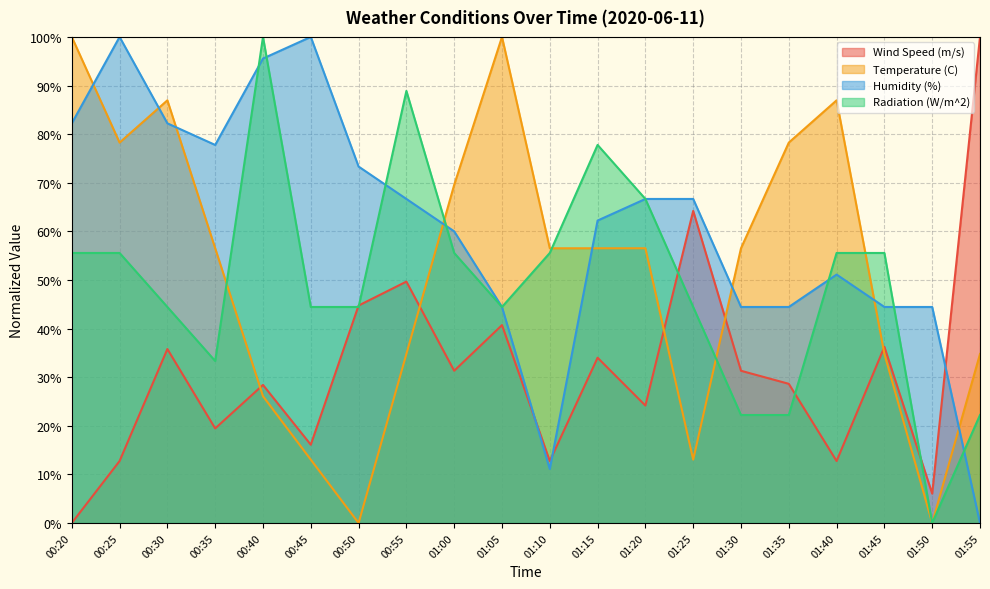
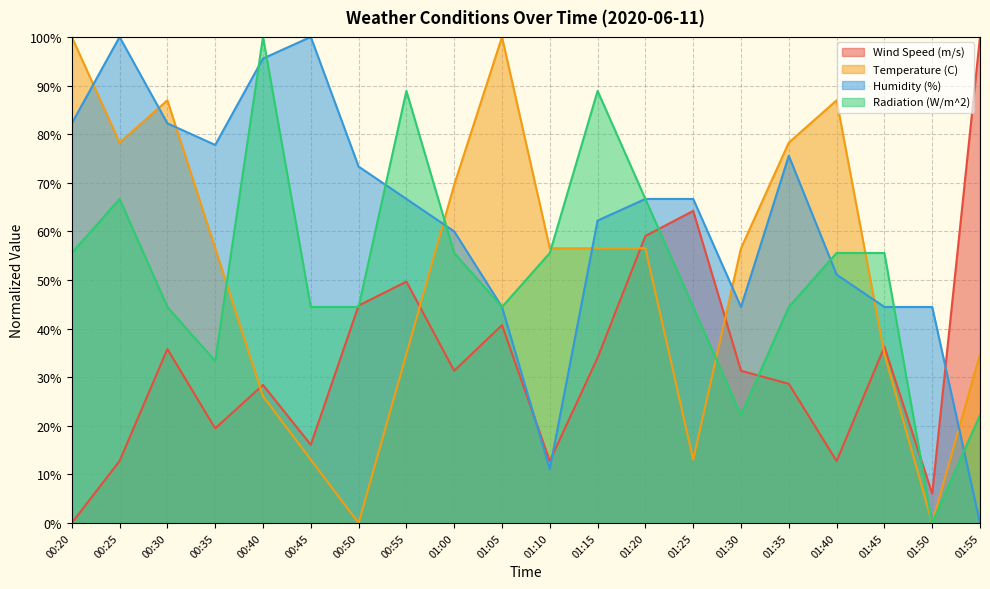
  {
    "Wind Speed (m/s)": {
      "00:20": "0%",
      "00:25": "13%",
      "00:30": "36%",
      "00:35": "19%",
      "00:40": "28%",
      "00:45": "16%",
      "00:55": "50%",
      "01:00": "31%",
      "01:05": "41%",
      "01:10": "13%",
      "01:15": "34%",
-     "01:20": "24%",
+     "01:20": "59%",
      "01:25": "64%",
      "01:30": "31%",
      "01:35": "29%",
      "01:40": "13%",
      "01:45": "36%",
      "01:50": "6%",
      "01:55": "100%"
    },
    "Temperature (C)": {
      "00:20": "100%",
      "00:25": "78%",
      "00:30": "87%",
      "00:35": "57%",
      "00:40": "26%",
      "00:45": "13%",
      "00:50": "0%",
      "00:55": "35%",
      "01:00": "70%",
      "01:05": "100%",
      "01:10": "57%",
      "01:15": "57%",
      "01:20": "57%",
      "01:25": "13%",
      "01:30": "57%",
      "01:35": "78%",
      "01:40": "87%",
      "01:45": "35%",
      "01:55": "35%"
    },
    "Humidity (%)": {
      "00:20": "82%",
      "00:25": "100%",
      "00:30": "82%",
      "00:35": "78%",
      "00:40": "96%",
      "00:45": "100%",
      "00:50": "73%",
      "00:55": "67%",
      "01:00": "60%",
      "01:10": "11%",
      "01:15": "62%",
      "01:25": "67%",
      "01:30": "44%",
-     "01:35": "44%",
+     "01:35": "76%",
      "01:40": "51%",
      "01:45": "44%",
      "01:50": "44%",
      "01:55": "0%"
    },
    "Radiation (W/m^2)": {
      "00:20": "56%",
-     "00:25": "56%",
+     "00:25": "67%",
      "00:30": "44%",
      "00:35": "33%",
      "00:40": "100%",
      "00:45": "44%",
      "00:55": "89%",
      "01:00": "56%",
      "01:10": "56%",
-     "01:15": "78%",
+     "01:15": "89%",
      "01:25": "44%",
      "01:30": "22%",
-     "01:35": "22%",
+     "01:35": "44%",
      "01:40": "56%",
      "01:45": "56%",
      "01:55": "22%"
    }
  }
